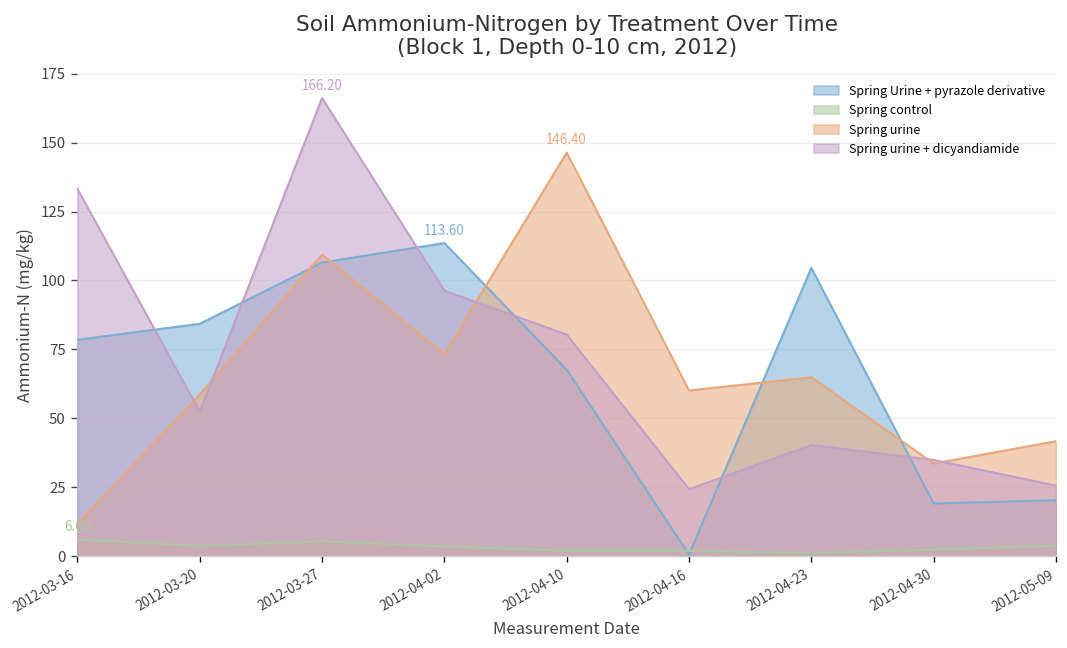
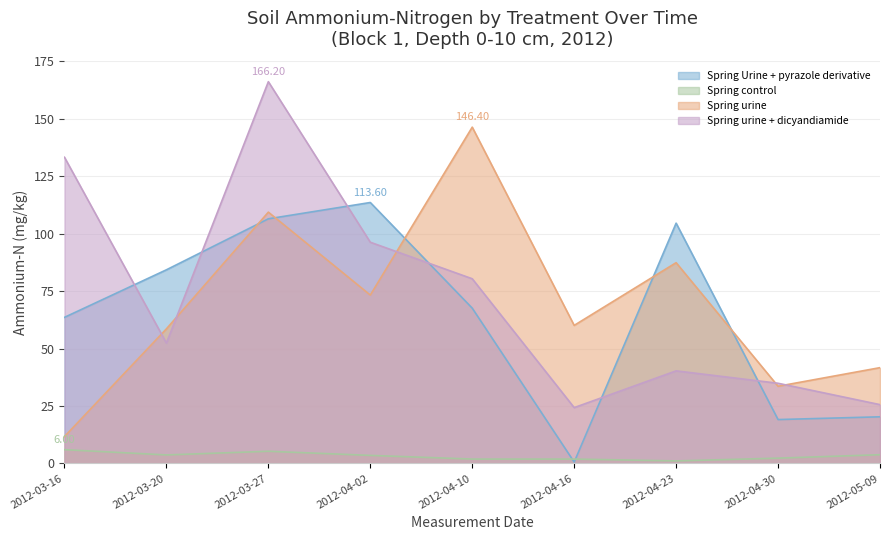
  {
    "Spring Urine + pyrazole derivative": {
-     "2012-03-16": 79,
+     "2012-03-16": 64,
      "2012-03-20": 84,
      "2012-03-27": 107,
      "2012-04-10": 68,
      "2012-04-16": 1,
      "2012-04-23": 105,
      "2012-04-30": 19,
      "2012-05-09": 20
    },
    "Spring urine": {
      "2012-03-16": 12,
      "2012-03-20": 59,
      "2012-03-27": 109,
      "2012-04-02": 73,
      "2012-04-16": 60,
-     "2012-04-23": 65,
+     "2012-04-23": 87,
      "2012-04-30": 34,
      "2012-05-09": 42
    }
  }
